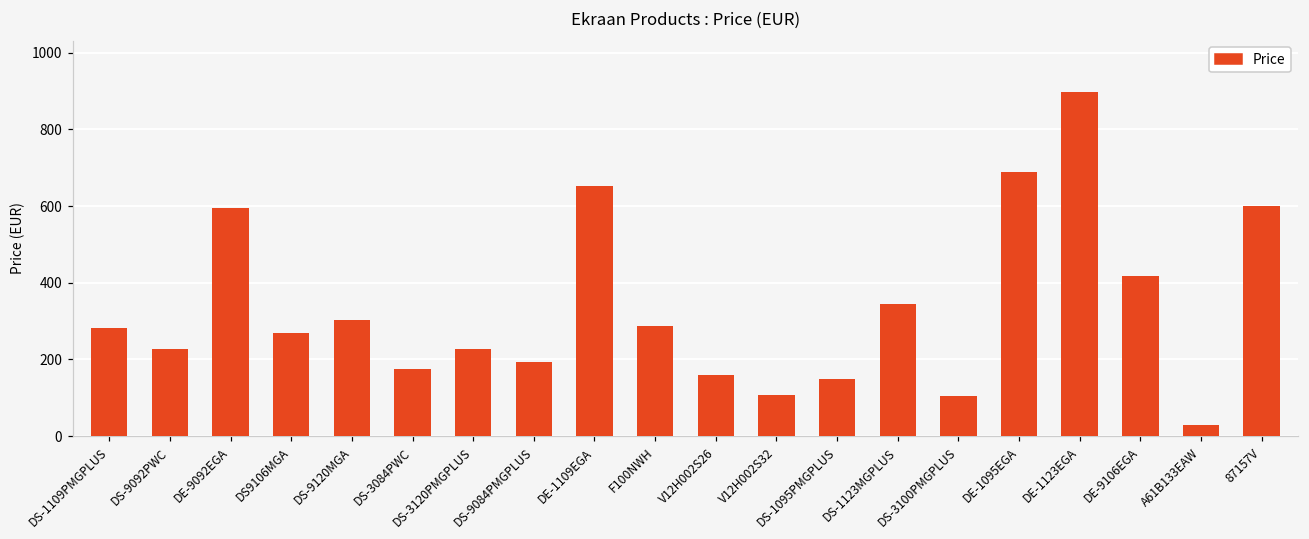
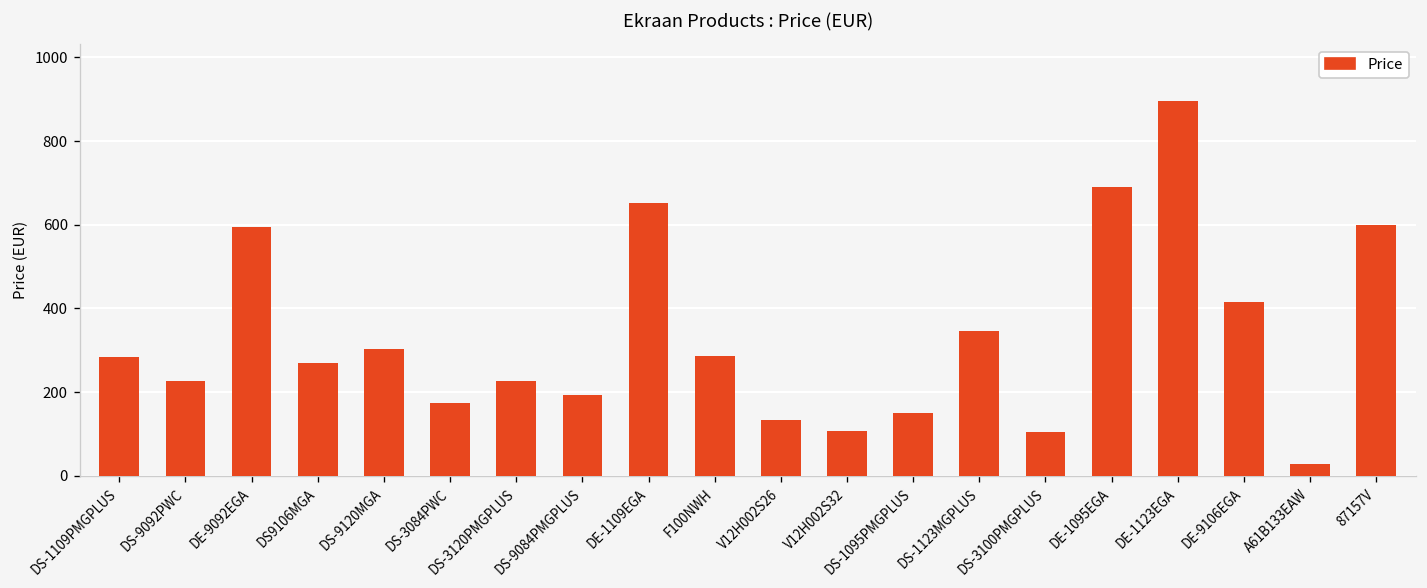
  {
    "DS-1109PMGPLUS": 280,
    "DS-9092PWC": 230,
    "DE-9092EGA": 590,
    "DS9106MGA": 270,
    "DS-9120MGA": 300,
    "DS-3084PWC": 170,
    "DS-3120PMGPLUS": 230,
    "DS-9084PMGPLUS": 190,
    "DE-1109EGA": 650,
    "F100NWH": 290,
-   "V12H002S26": 160,
+   "V12H002S26": 130,
    "V12H002S32": 110,
    "DS-1095PMGPLUS": 150,
    "DS-1123MGPLUS": 350,
    "DS-3100PMGPLUS": 100,
    "DE-1095EGA": 690,
    "DE-1123EGA": 900,
    "DE-9106EGA": 420,
    "A61B133EAW": 30,
    "87157V": 600
  }
